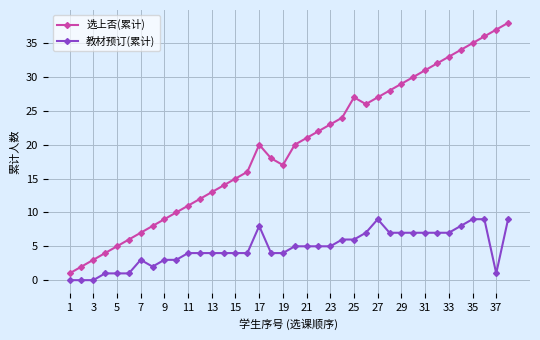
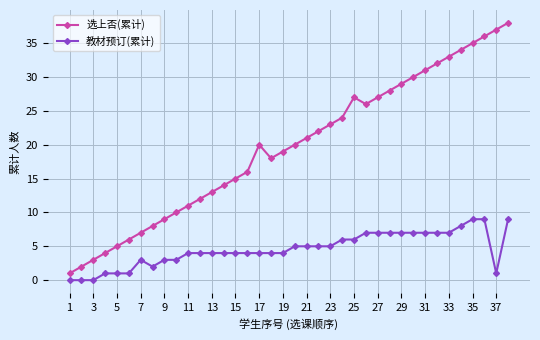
  {
    "选上否(累计)": {
      "1": 1,
      "3": 3,
      "5": 5,
      "7": 7,
      "9": 9,
      "11": 11,
      "13": 13,
      "15": 15,
      "17": 20,
-     "19": 17,
+     "19": 19,
      "21": 21,
      "23": 23,
      "25": 27,
      "27": 27,
      "29": 29,
      "31": 31,
      "33": 33,
      "35": 35,
      "37": 37
    },
    "教材预订(累计)": {
      "1": 0,
      "3": 0,
      "5": 1,
      "7": 3,
      "9": 3,
      "11": 4,
      "13": 4,
      "15": 4,
-     "17": 8,
+     "17": 4,
      "19": 4,
      "21": 5,
      "23": 5,
      "25": 6,
-     "27": 9,
+     "27": 7,
      "29": 7,
      "31": 7,
      "33": 7,
      "35": 9,
      "37": 1
    }
  }
